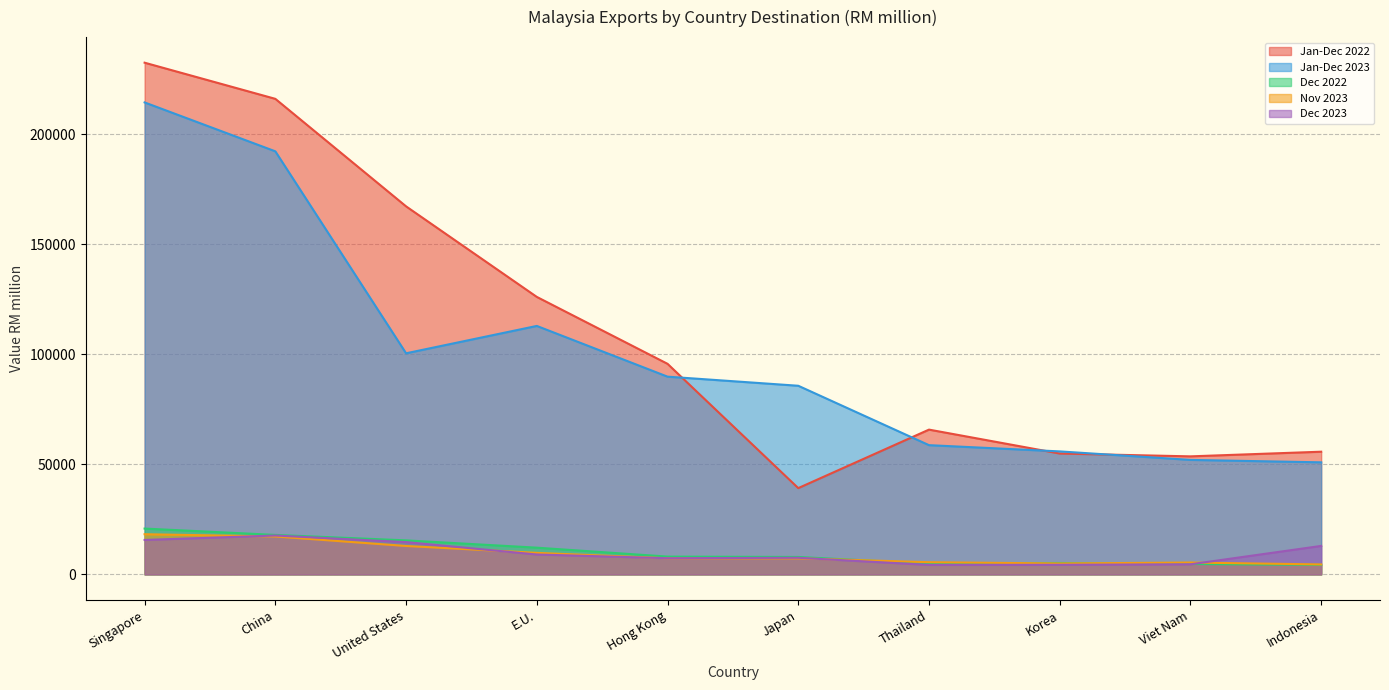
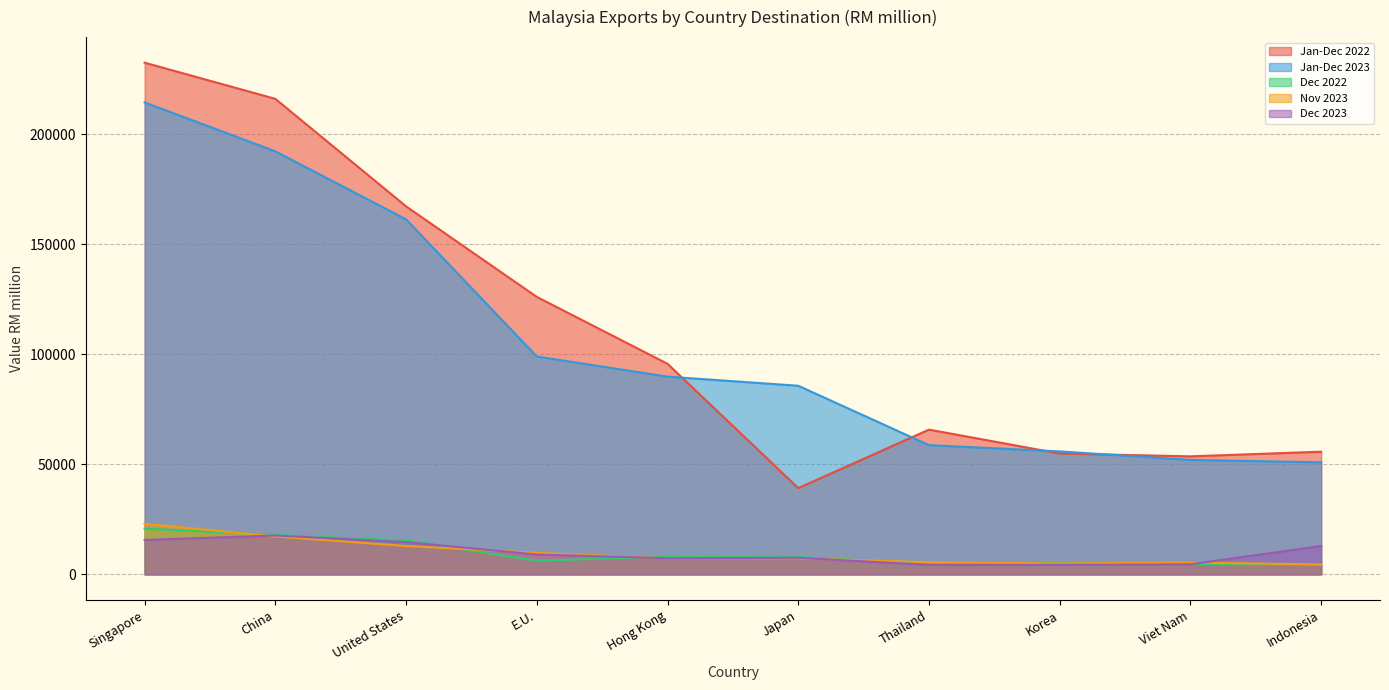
  {
    "Jan-Dec 2022": {
      "Singapore": 232000,
      "China": 216000,
      "United States": 167000,
      "E.U.": 126000,
      "Hong Kong": 96000,
      "Japan": 39000,
      "Thailand": 66000,
      "Viet Nam": 54000,
      "Indonesia": 56000
    },
    "Jan-Dec 2023": {
      "Singapore": 214000,
      "China": 192000,
-     "United States": 100000,
-     "E.U.": 113000,
+     "United States": 161000,
+     "E.U.": 99000,
      "Hong Kong": 90000,
      "Japan": 86000,
      "Thailand": 59000,
      "Viet Nam": 52000,
      "Indonesia": 51000
    },
    "Dec 2022": {
      "Singapore": 21000,
-     "E.U.": 12000
+     "E.U.": 6000
    },
    "Nov 2023": {
-     "Singapore": 18000,
+     "Singapore": 23000,
      "United States": 13000
    },
    "Dec 2023": {
      "Singapore": 16000,
      "Indonesia": 13000
    }
  }
